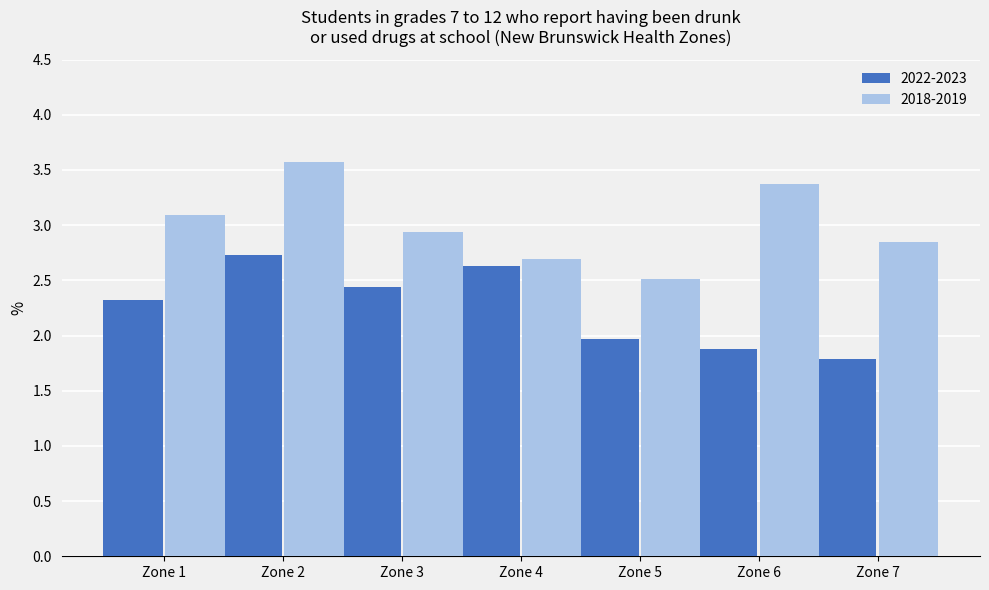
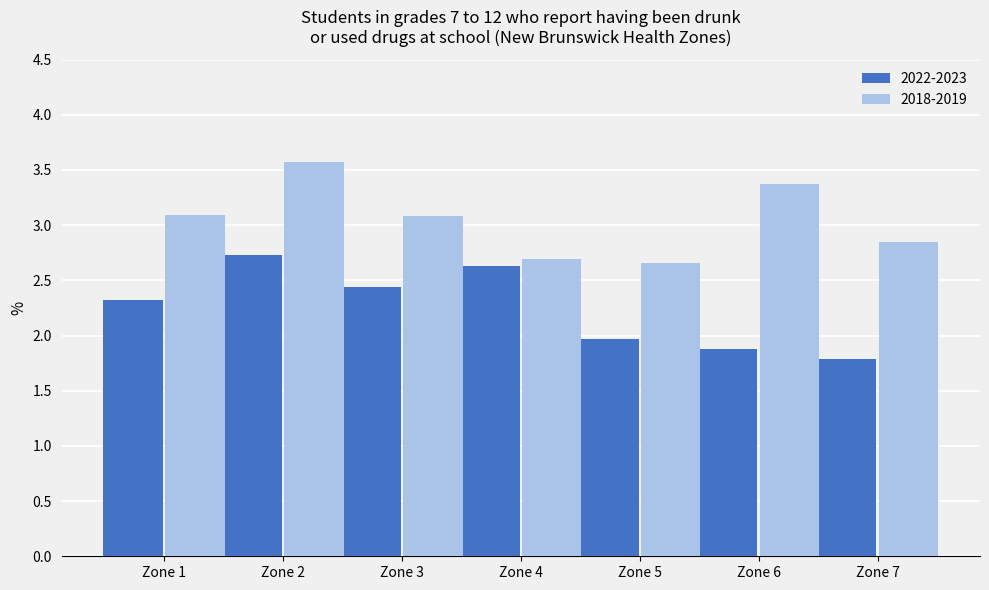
  {
    "2022-2023": {
      "Zone 1": 2.32,
      "Zone 2": 2.73,
      "Zone 3": 2.44,
      "Zone 4": 2.63,
      "Zone 5": 1.96,
      "Zone 6": 1.88,
      "Zone 7": 1.79
    },
    "2018-2019": {
      "Zone 1": 3.09,
      "Zone 2": 3.58,
-     "Zone 3": 2.94,
+     "Zone 3": 3.08,
      "Zone 4": 2.70,
-     "Zone 5": 2.52,
+     "Zone 5": 2.65,
      "Zone 6": 3.37,
      "Zone 7": 2.85
    }
  }
